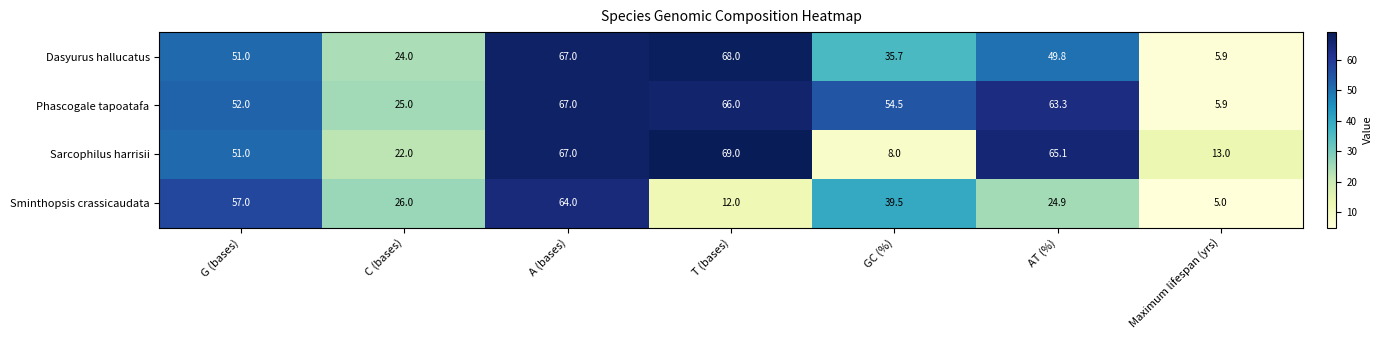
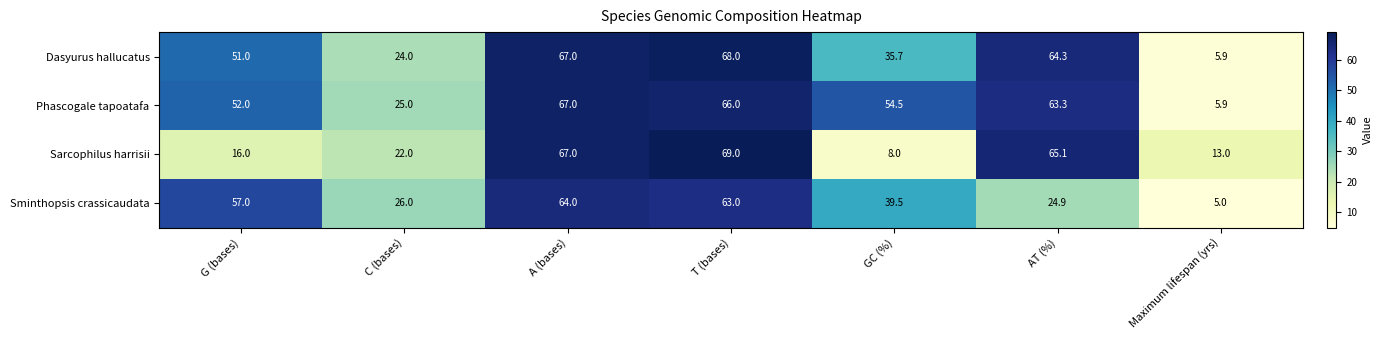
  {
    "Dasyurus hallucatus": {
      "G (bases)": 51.0,
      "C (bases)": 24.0,
      "A (bases)": 67.0,
      "T (bases)": 68.0,
      "GC (%)": 35.7,
-     "AT (%)": 49.8,
+     "AT (%)": 64.3,
      "Maximum lifespan (yrs)": 5.9
    },
    "Phascogale tapoatafa": {
      "G (bases)": 52.0,
      "C (bases)": 25.0,
      "A (bases)": 67.0,
      "T (bases)": 66.0,
      "GC (%)": 54.5,
      "AT (%)": 63.3,
      "Maximum lifespan (yrs)": 5.9
    },
    "Sarcophilus harrisii": {
-     "G (bases)": 51.0,
+     "G (bases)": 16.0,
      "C (bases)": 22.0,
      "A (bases)": 67.0,
      "T (bases)": 69.0,
      "GC (%)": 8.0,
      "AT (%)": 65.1,
      "Maximum lifespan (yrs)": 13.0
    },
    "Sminthopsis crassicaudata": {
      "G (bases)": 57.0,
      "C (bases)": 26.0,
      "A (bases)": 64.0,
-     "T (bases)": 12.0,
+     "T (bases)": 63.0,
      "GC (%)": 39.5,
      "AT (%)": 24.9,
      "Maximum lifespan (yrs)": 5.0
    }
  }
